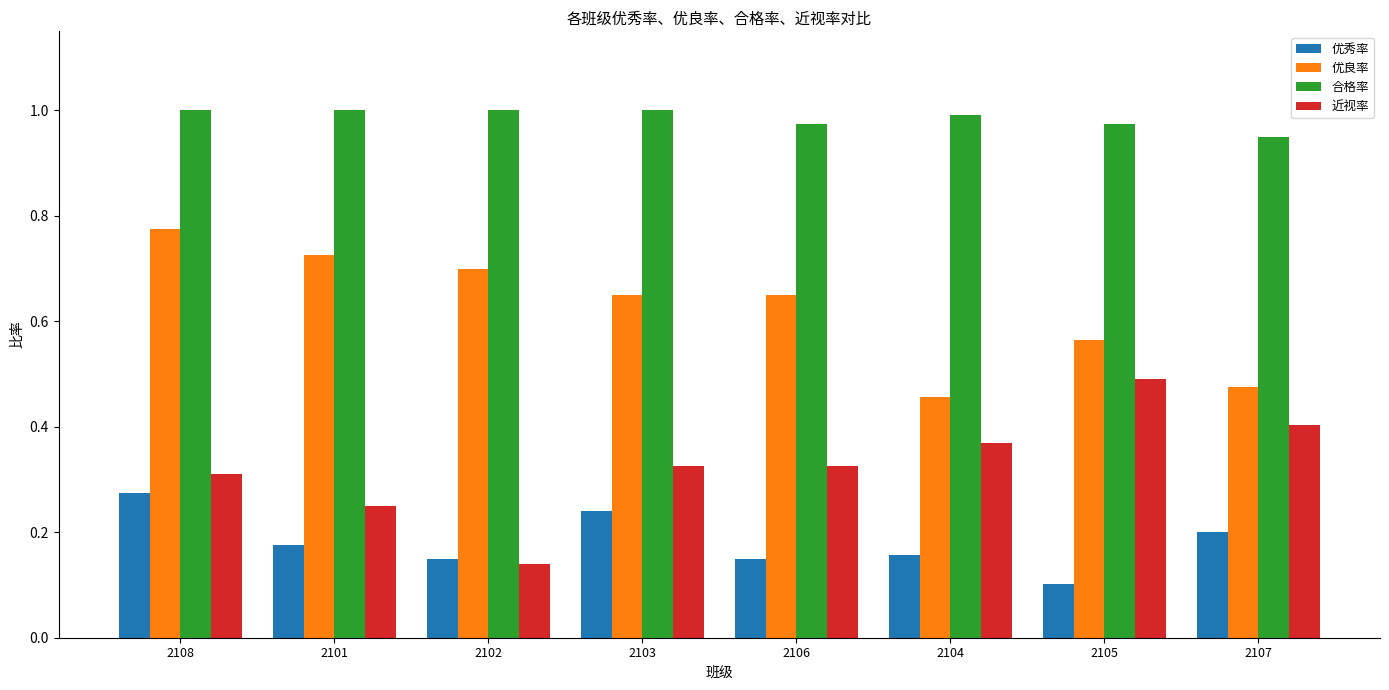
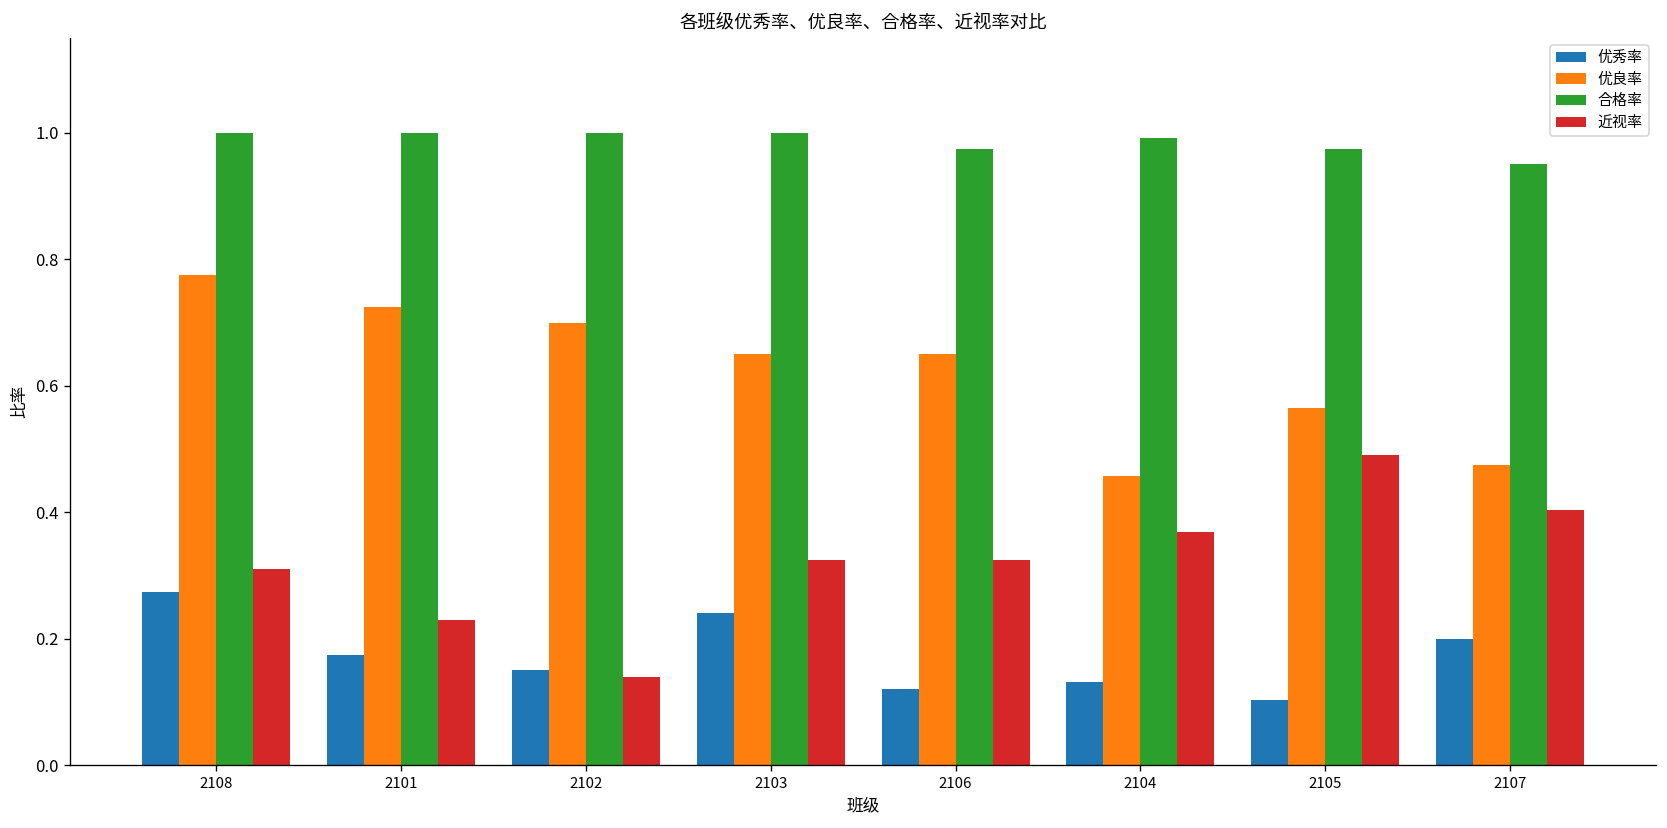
  {
    "优秀率": {
      "2108": 0.27,
      "2101": 0.18,
      "2102": 0.15,
      "2103": 0.24,
-     "2106": 0.15,
-     "2104": 0.16,
+     "2106": 0.12,
+     "2104": 0.13,
      "2105": 0.10,
      "2107": 0.20
    },
    "优良率": {
      "2108": 0.78,
      "2101": 0.73,
      "2102": 0.70,
      "2103": 0.65,
      "2106": 0.65,
      "2104": 0.46,
      "2105": 0.56,
      "2107": 0.48
    },
    "合格率": {
      "2108": 1.00,
      "2101": 1.00,
      "2102": 1.00,
      "2103": 1.00,
      "2106": 0.97,
      "2104": 0.99,
      "2105": 0.97,
      "2107": 0.95
    },
    "近视率": {
      "2108": 0.31,
-     "2101": 0.25,
+     "2101": 0.23,
      "2102": 0.14,
      "2103": 0.33,
      "2106": 0.33,
      "2104": 0.37,
      "2105": 0.49,
      "2107": 0.40
    }
  }
